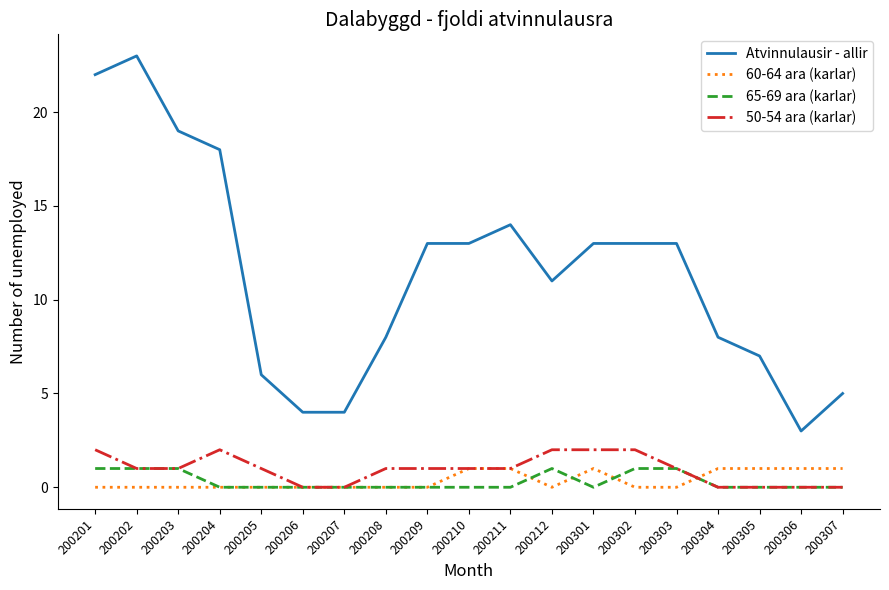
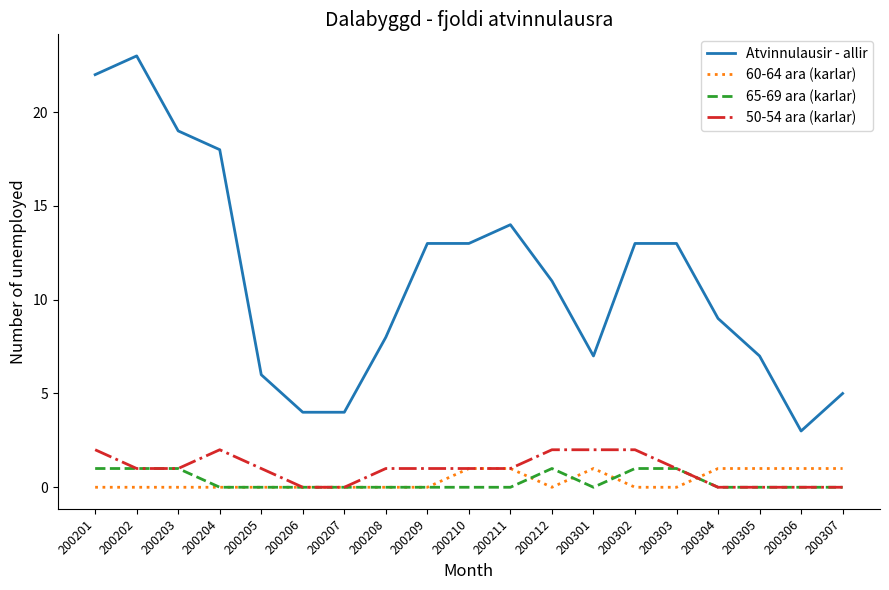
  {
    "Atvinnulausir - allir": {
      "200201": 22,
      "200202": 23,
      "200203": 19,
      "200204": 18,
      "200205": 6,
      "200206": 4,
      "200207": 4,
      "200208": 8,
      "200209": 13,
      "200210": 13,
      "200211": 14,
      "200212": 11,
-     "200301": 13,
+     "200301": 7,
      "200302": 13,
      "200303": 13,
-     "200304": 8,
+     "200304": 9,
      "200305": 7,
      "200306": 3,
      "200307": 5
    },
    "60-64 ara (karlar)": {
      "200201": 0,
      "200202": 0,
      "200203": 0,
      "200212": 0,
      "200301": 1,
      "200302": 0,
      "200303": 0,
      "200304": 1,
      "200305": 1,
      "200306": 1,
      "200307": 1
    },
    "65-69 ara (karlar)": {
      "200201": 1,
      "200210": 0,
      "200211": 0,
      "200212": 1,
      "200301": 0,
      "200302": 1
    },
    "50-54 ara (karlar)": {
      "200201": 2,
      "200204": 2,
      "200205": 1,
      "200208": 1,
      "200209": 1,
      "200212": 2,
      "200301": 2,
      "200302": 2
    }
  }
